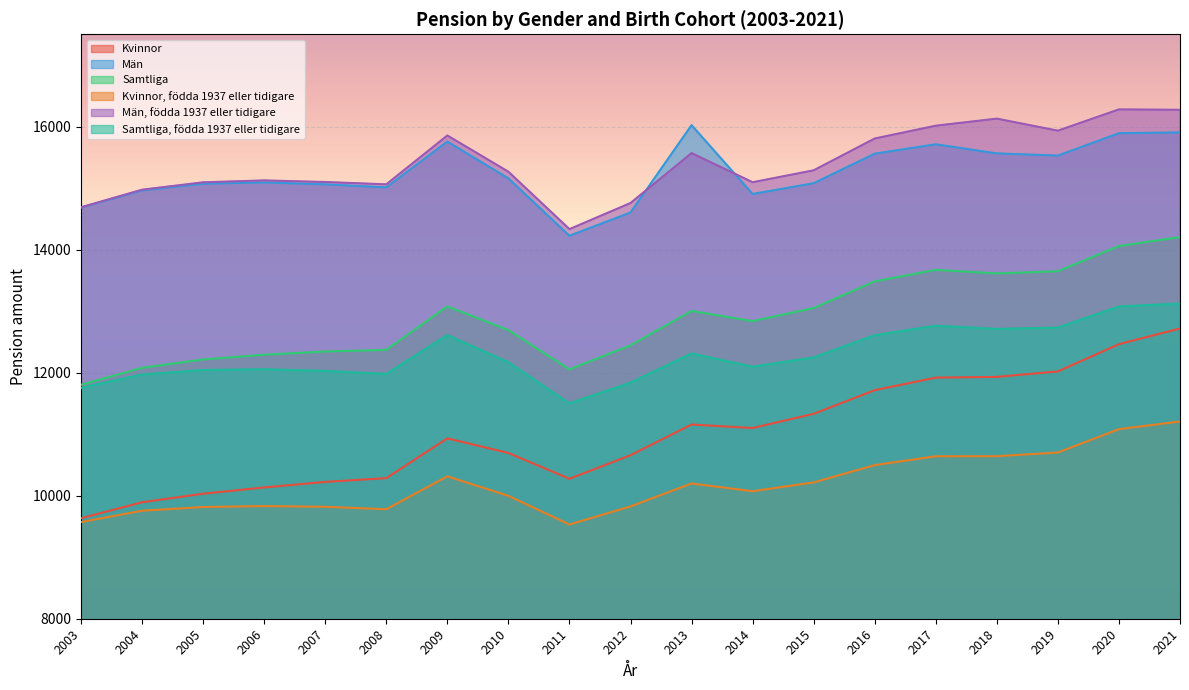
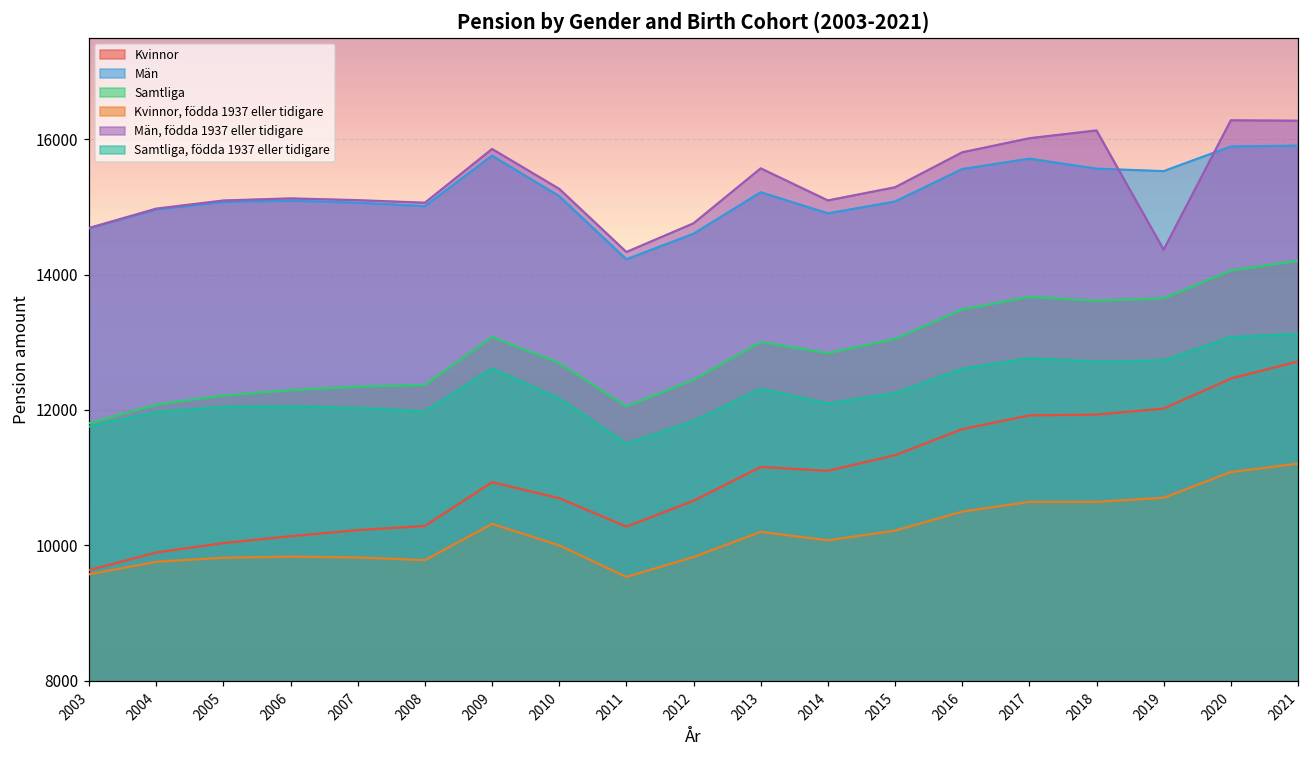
  {
    "Män": {
      "2008": 15000,
      "2009": 15800,
      "2010": 15200,
      "2011": 14200,
      "2012": 14600,
-     "2013": 16000,
+     "2013": 15200,
      "2014": 14900,
      "2015": 15100,
      "2016": 15600,
      "2017": 15700,
      "2018": 15600,
      "2019": 15500,
      "2020": 15900,
      "2021": 15900
    },
    "Män, födda 1937 eller tidigare": {
      "2008": 15100,
      "2009": 15900,
      "2010": 15300,
      "2011": 14300,
      "2012": 14800,
      "2013": 15600,
      "2014": 15100,
      "2015": 15300,
      "2016": 15800,
      "2017": 16000,
      "2018": 16100,
-     "2019": 15900,
+     "2019": 14400,
      "2020": 16300,
      "2021": 16300
    }
  }
